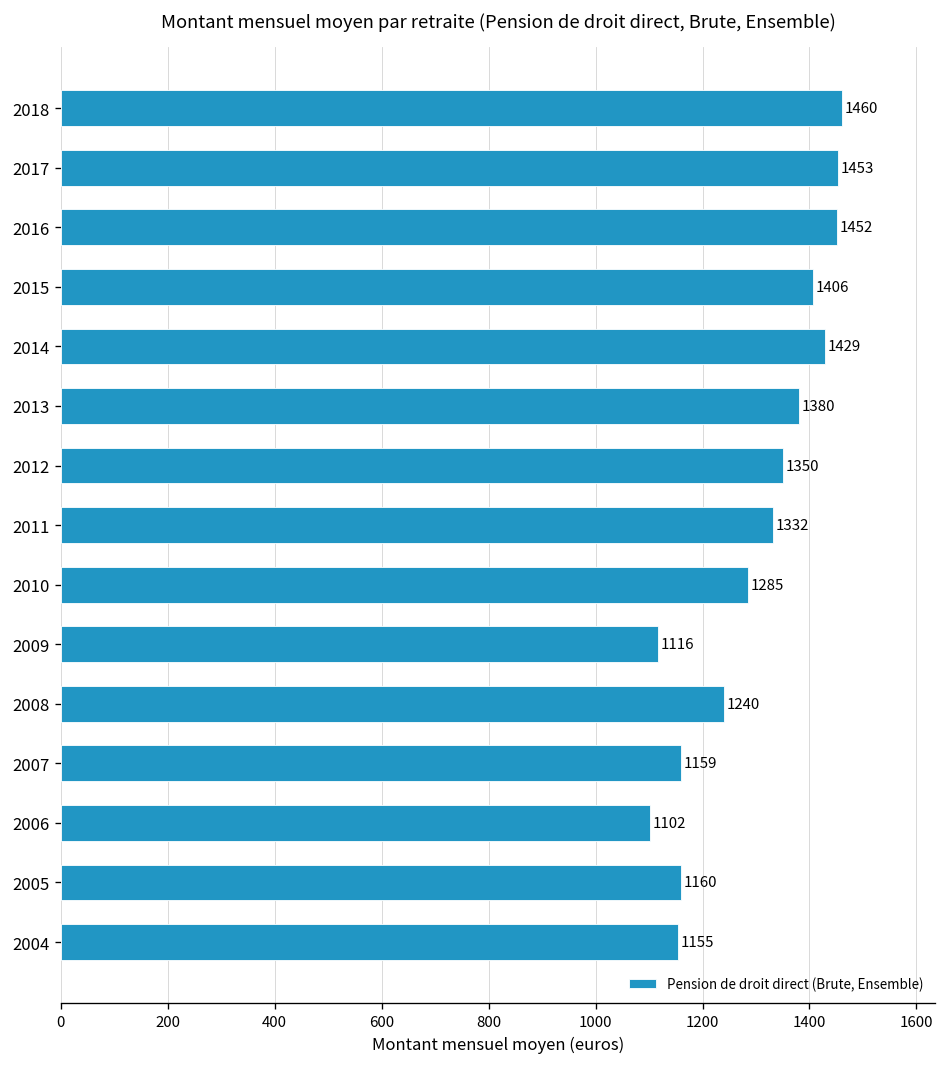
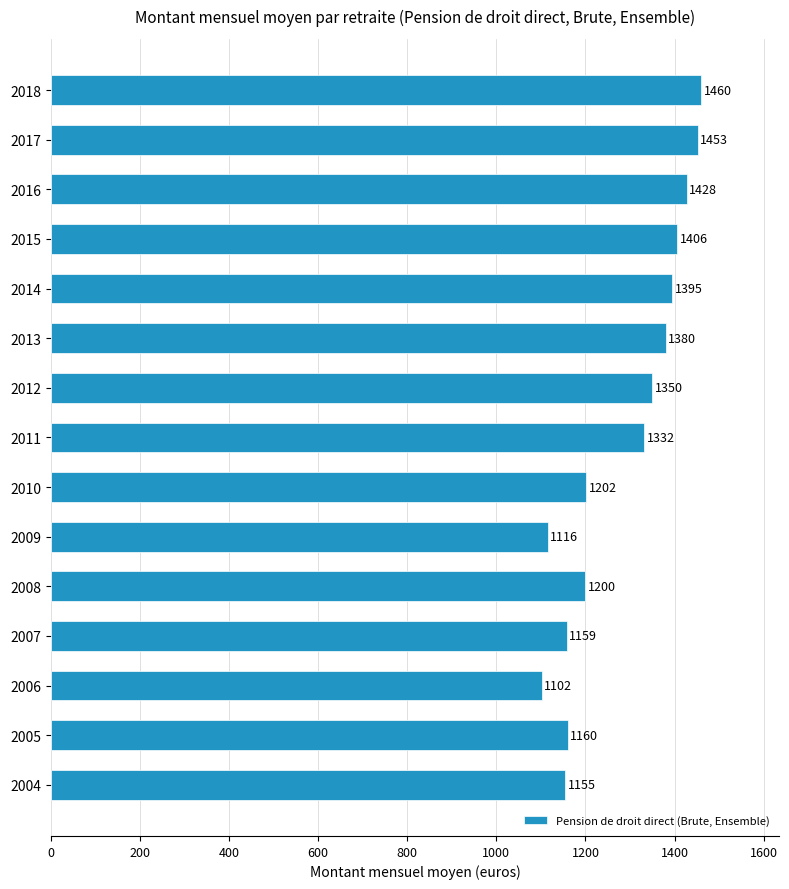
  {
    "2018": 1460,
    "2017": 1453,
-   "2016": 1452,
+   "2016": 1428,
    "2015": 1406,
-   "2014": 1429,
+   "2014": 1395,
    "2013": 1380,
    "2012": 1350,
    "2011": 1332,
-   "2010": 1285,
+   "2010": 1202,
    "2009": 1116,
-   "2008": 1240,
+   "2008": 1200,
    "2007": 1159,
    "2006": 1102,
    "2005": 1160,
    "2004": 1155
  }
